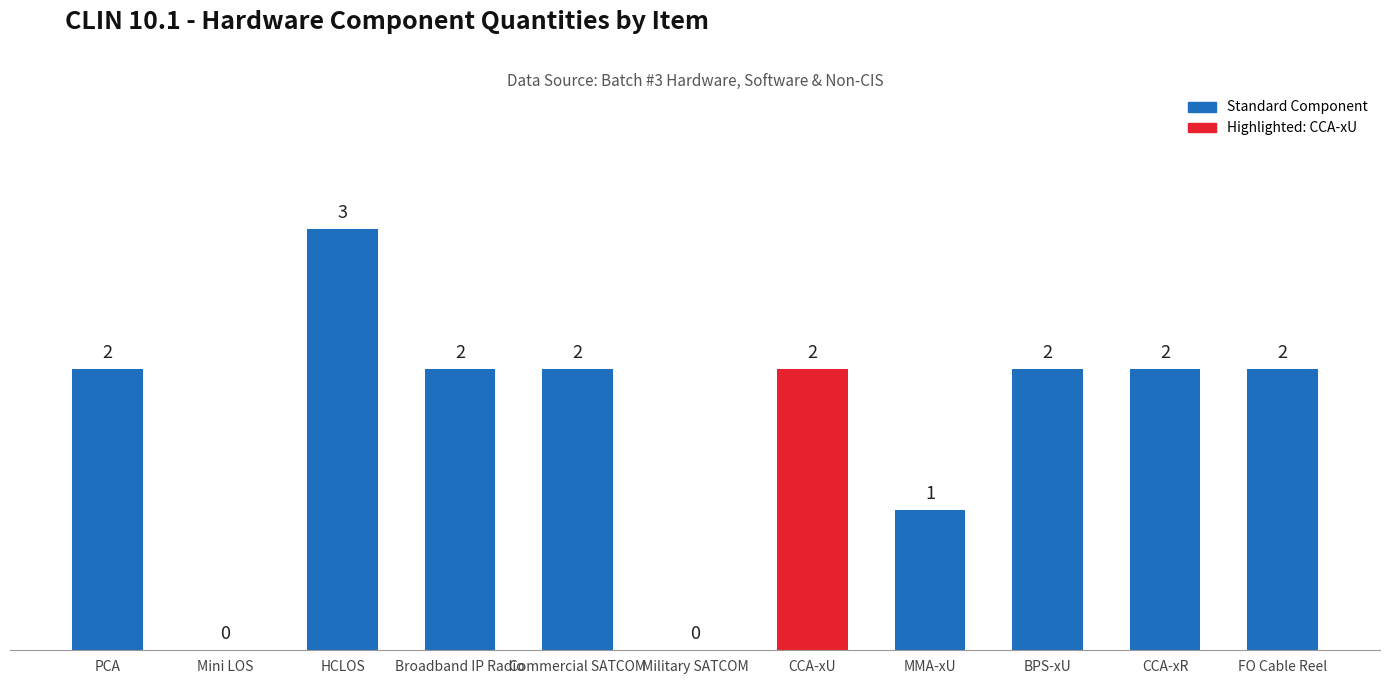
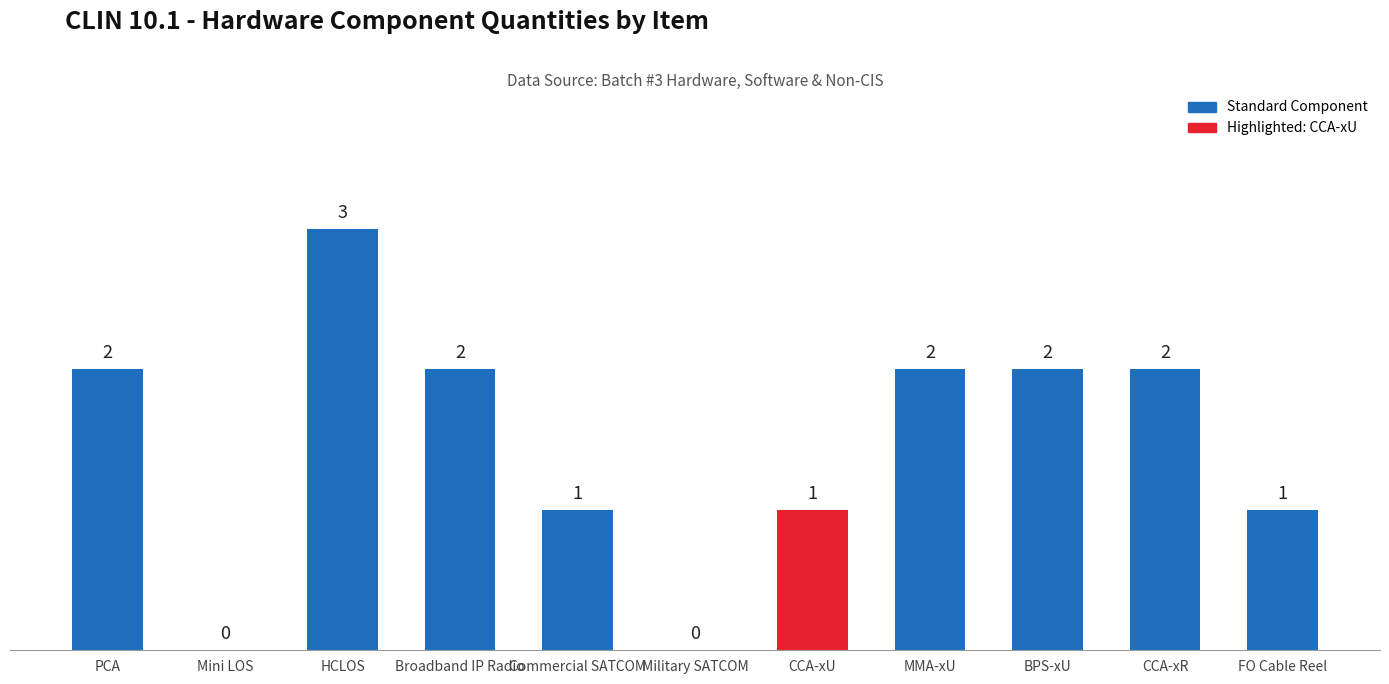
  {
    "PCA": 2,
    "Mini LOS": 0,
    "HCLOS": 3,
    "Broadband IP Radio": 2,
-   "Commercial SATCOM": 2,
+   "Commercial SATCOM": 1,
    "Military SATCOM": 0,
-   "CCA-xU": 2,
-   "MMA-xU": 1,
+   "CCA-xU": 1,
+   "MMA-xU": 2,
    "BPS-xU": 2,
    "CCA-xR": 2,
-   "FO Cable Reel": 2
+   "FO Cable Reel": 1
  }
